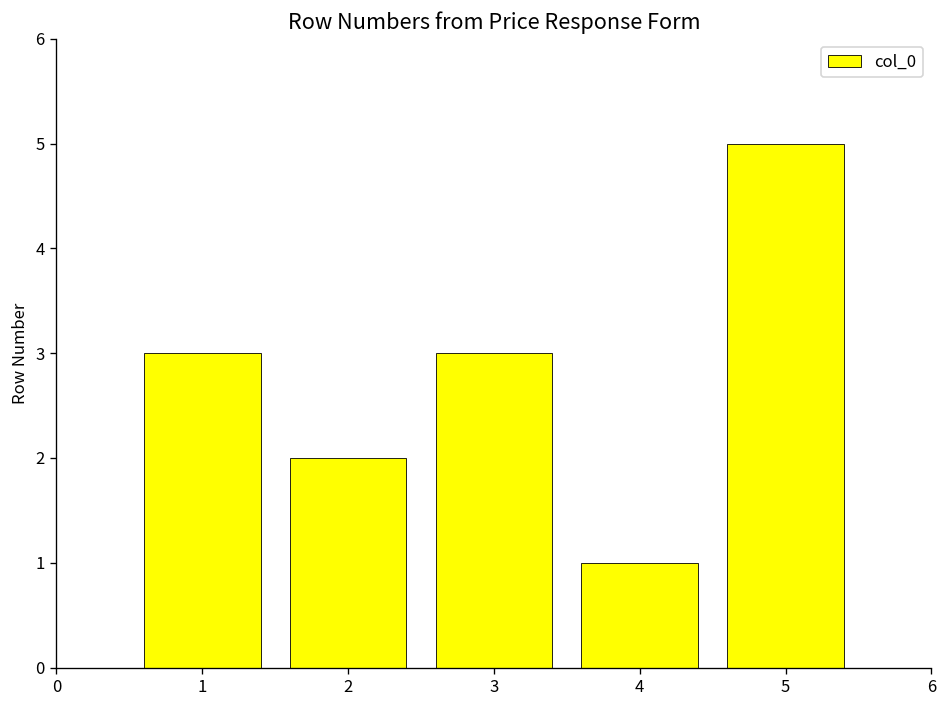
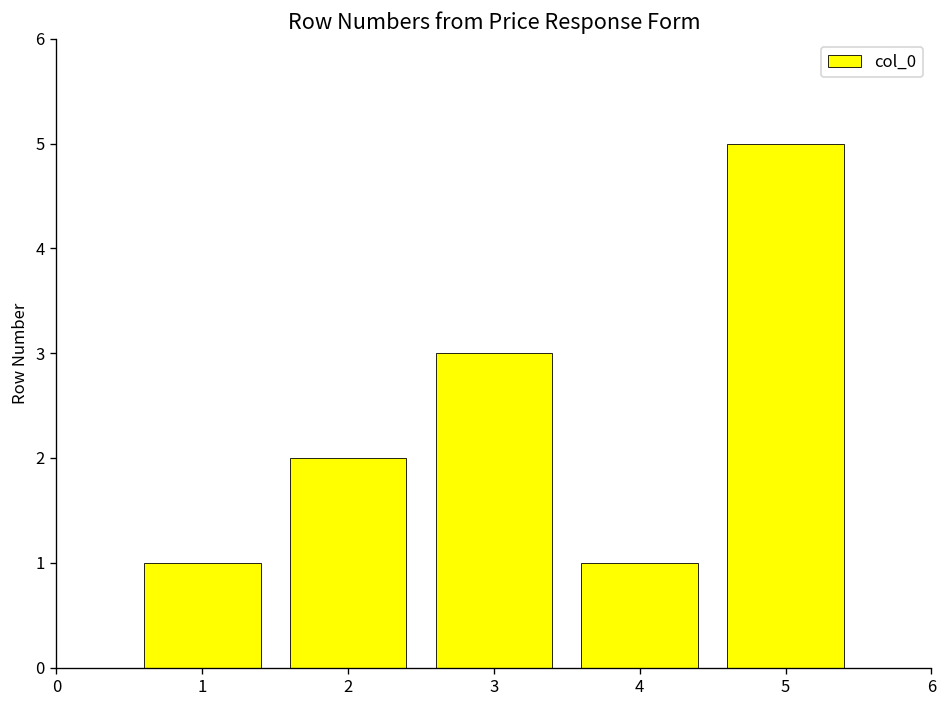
  {
-   "1": 3,
+   "1": 1,
    "2": 2,
    "3": 3,
    "4": 1,
    "5": 5
  }
